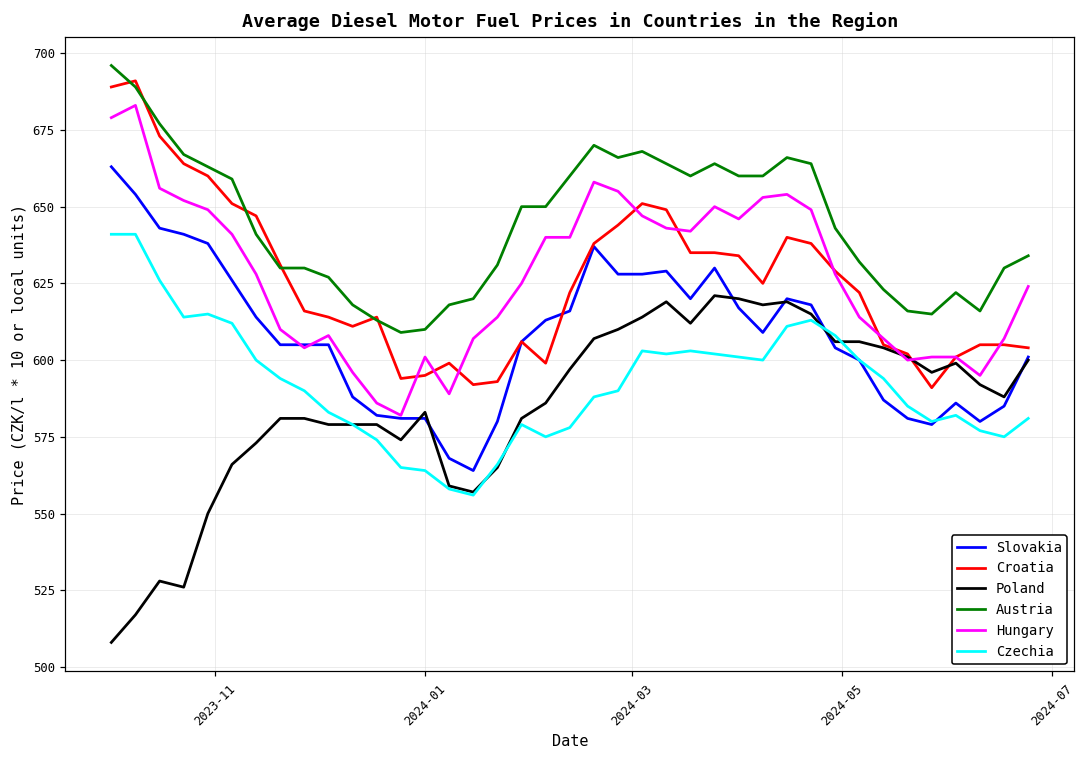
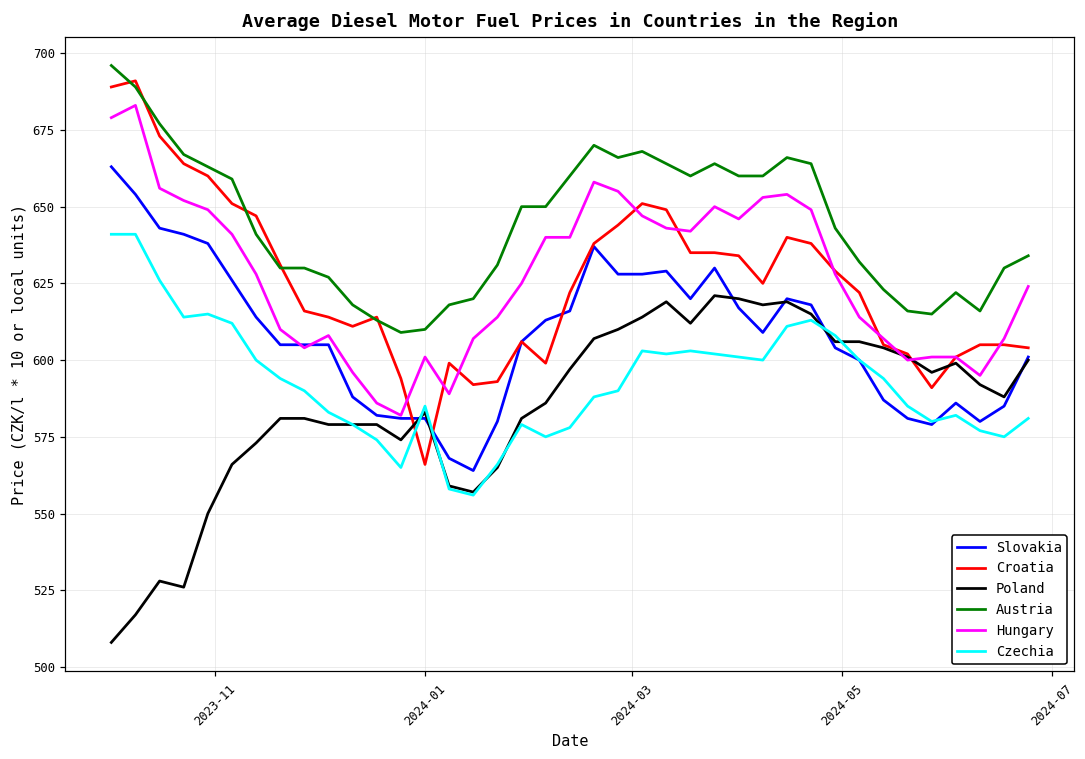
  {
    "Slovakia": {
      "2024-01": 581
    },
    "Croatia": {
-     "2024-01": 595
+     "2024-01": 566
    },
    "Poland": {
      "2024-01": 583
    },
    "Austria": {
      "2024-01": 610
    },
    "Hungary": {
      "2024-01": 601
    },
    "Czechia": {
-     "2024-01": 564
+     "2024-01": 585
    }
  }
